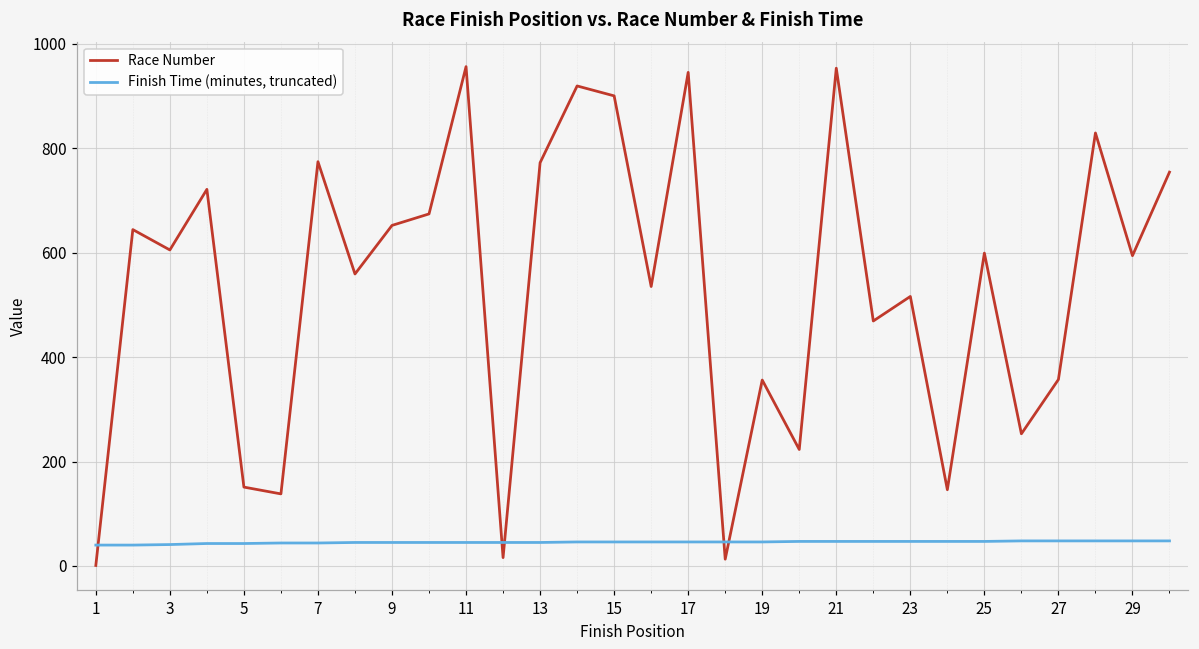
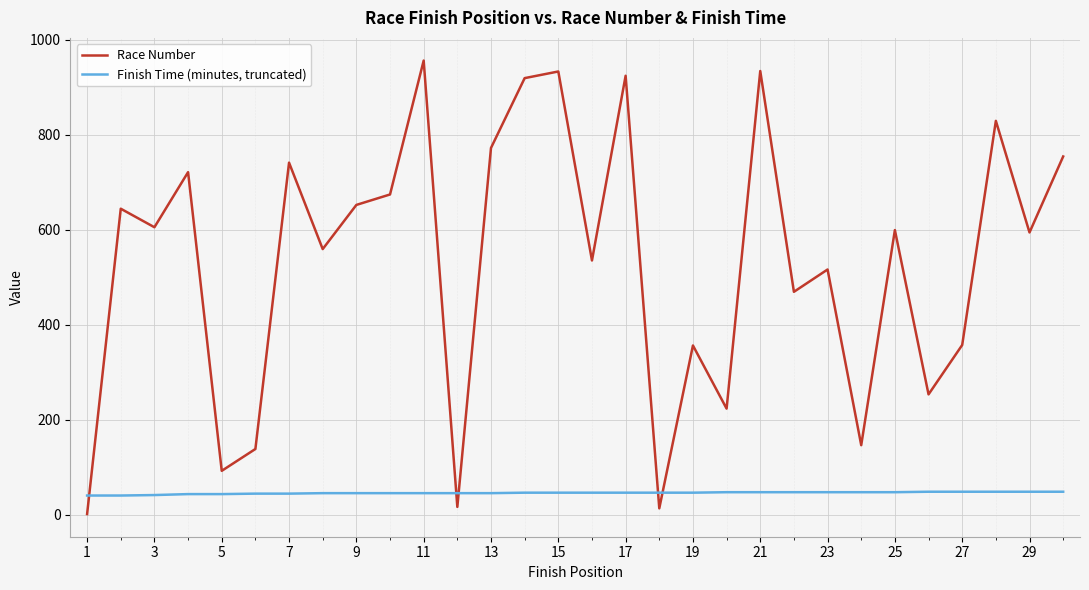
  {
    "Race Number": {
      "1": 0,
      "3": 610,
-     "5": 150,
-     "7": 770,
+     "5": 90,
+     "7": 740,
      "9": 650,
      "11": 960,
      "13": 770,
-     "15": 900,
-     "17": 950,
+     "15": 930,
+     "17": 920,
      "19": 360,
-     "21": 950,
+     "21": 930,
      "23": 520,
      "25": 600,
      "27": 360,
      "29": 590
    },
    "Finish Time (minutes, truncated)": {
      "1": 40,
      "3": 40,
      "5": 40,
      "7": 40,
      "9": 50,
      "11": 50,
      "13": 50,
      "15": 50,
      "17": 50,
      "19": 50,
      "21": 50,
      "23": 50,
      "25": 50,
      "27": 50,
      "29": 50
    }
  }
